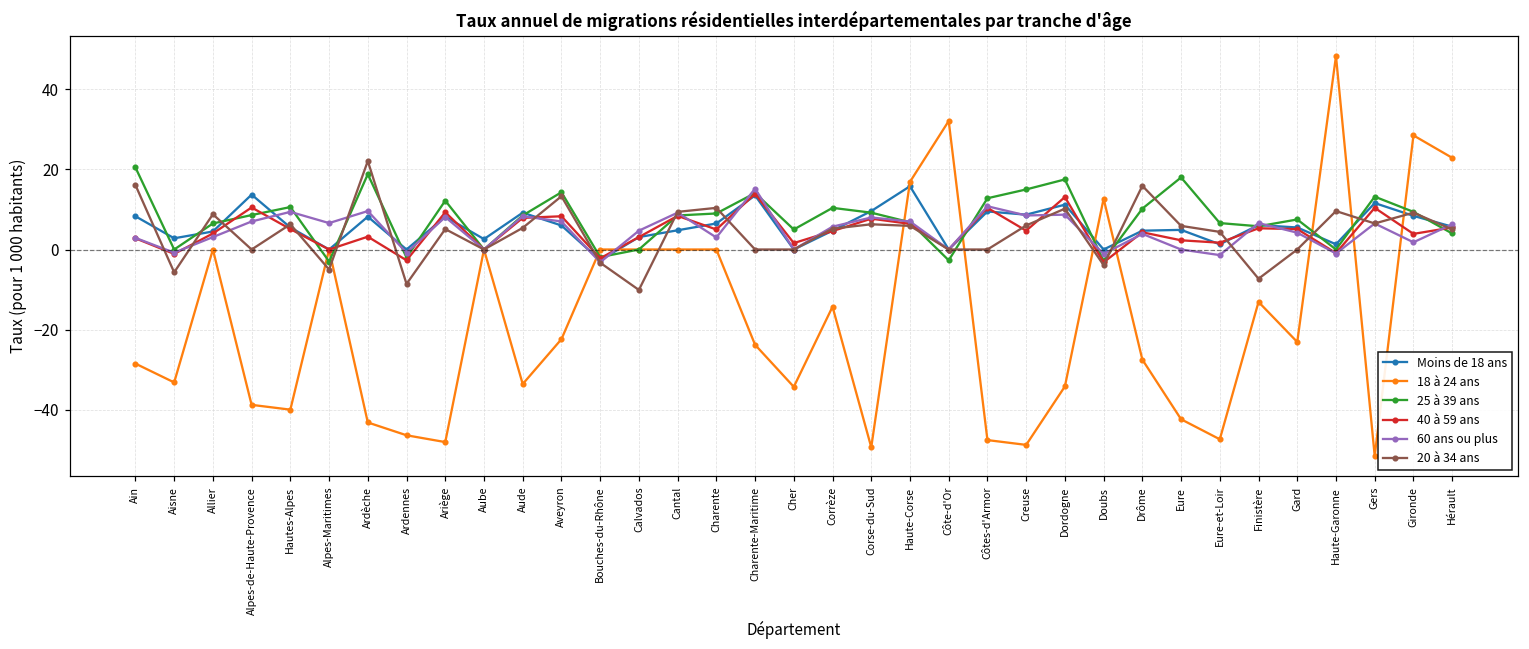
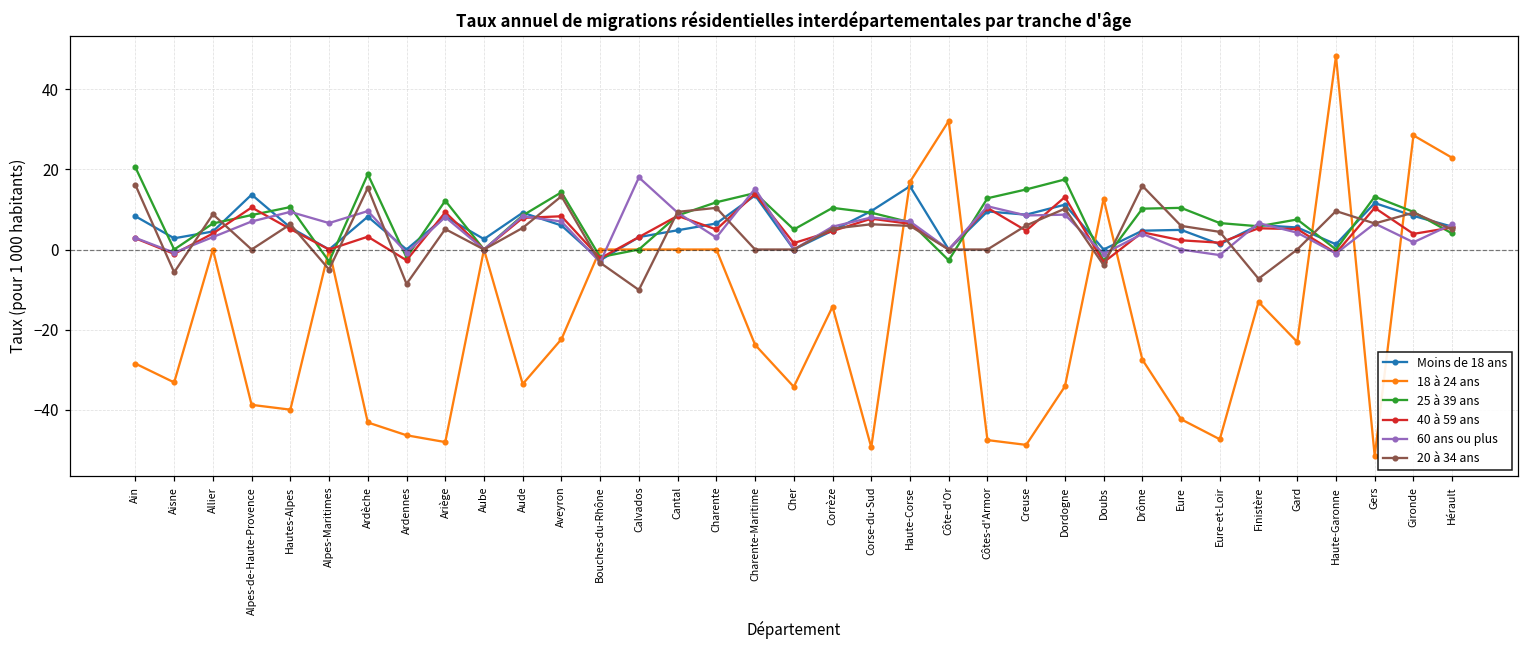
  {
    "Moins de 18 ans": {
      "Ain": 8,
      "Aisne": 3,
      "Alpes-de-Haute-Provence": 14,
      "Ardèche": 8,
      "Ardennes": 0,
      "Aube": 3,
      "Aude": 9,
      "Aveyron": 6,
      "Cantal": 5,
      "Charente": 7,
      "Haute-Corse": 16,
      "Côtes-d'Armor": 10,
      "Dordogne": 11,
      "Doubs": 0,
      "Eure": 5,
      "Haute-Garonne": 1,
      "Gers": 12,
      "Gironde": 8
    },
    "18 à 24 ans": {
      "Ain": -29,
      "Aisne": -33,
      "Allier": 0,
      "Alpes-de-Haute-Provence": -39,
      "Hautes-Alpes": -40,
      "Ardèche": -43,
      "Ardennes": -46,
      "Ariège": -48,
      "Aude": -34,
      "Aveyron": -22,
      "Bouches-du-Rhône": 0,
      "Cantal": 0,
      "Charente": 0,
      "Charente-Maritime": -24,
      "Cher": -34,
      "Corrèze": -14,
      "Corse-du-Sud": -49,
      "Haute-Corse": 17,
      "Côte-d'Or": 32,
      "Côtes-d'Armor": -48,
      "Creuse": -49,
      "Dordogne": -34,
      "Doubs": 13,
      "Drôme": -28,
      "Eure": -42,
      "Eure-et-Loir": -47,
      "Finistère": -13,
      "Gard": -23,
      "Haute-Garonne": 48,
      "Gers": -52,
      "Gironde": 29,
      "Hérault": 23
    },
    "25 à 39 ans": {
      "Ain": 21,
      "Aisne": 0,
      "Allier": 7,
      "Alpes-de-Haute-Provence": 9,
      "Hautes-Alpes": 11,
      "Alpes-Maritimes": -3,
      "Ardèche": 19,
      "Ariège": 12,
      "Aveyron": 14,
-     "Charente": 9,
+     "Charente": 12,
      "Cher": 5,
      "Corrèze": 10,
      "Côte-d'Or": -3,
      "Côtes-d'Armor": 13,
      "Creuse": 15,
      "Dordogne": 18,
      "Drôme": 10,
-     "Eure": 18,
+     "Eure": 10,
      "Eure-et-Loir": 7,
      "Gard": 8,
      "Haute-Garonne": 0,
      "Gers": 13,
      "Hérault": 4
    },
    "40 à 59 ans": {
      "Alpes-de-Haute-Provence": 11,
      "Ardèche": 3,
      "Ariège": 9,
      "Aveyron": 8,
      "Charente": 5,
      "Cher": 2,
      "Creuse": 5,
      "Dordogne": 13,
      "Eure": 2,
      "Gers": 10,
      "Gironde": 4
    },
    "60 ans ou plus": {
      "Allier": 3,
      "Alpes-de-Haute-Provence": 7,
      "Hautes-Alpes": 9,
      "Alpes-Maritimes": 7,
      "Ardèche": 10,
      "Ardennes": -1,
      "Aveyron": 7,
-     "Calvados": 5,
+     "Calvados": 18,
      "Charente": 3,
      "Charente-Maritime": 15,
      "Dordogne": 9,
      "Doubs": -1,
      "Eure": 0,
      "Eure-et-Loir": -1,
      "Gard": 4,
      "Gironde": 2
    },
    "20 à 34 ans": {
      "Ain": 16,
      "Aisne": -6,
      "Allier": 9,
      "Alpes-de-Haute-Provence": 0,
      "Hautes-Alpes": 6,
      "Alpes-Maritimes": -5,
-     "Ardèche": 22,
+     "Ardèche": 15,
      "Ardennes": -9,
      "Ariège": 5,
      "Aude": 5,
      "Aveyron": 13,
      "Calvados": -10,
      "Charente": 10,
      "Charente-Maritime": 0,
      "Corse-du-Sud": 6,
      "Côtes-d'Armor": 0,
      "Creuse": 6,
      "Dordogne": 10,
      "Drôme": 16,
      "Eure": 6,
      "Eure-et-Loir": 4,
      "Finistère": -7,
      "Gard": 0,
      "Haute-Garonne": 10
    }
  }
